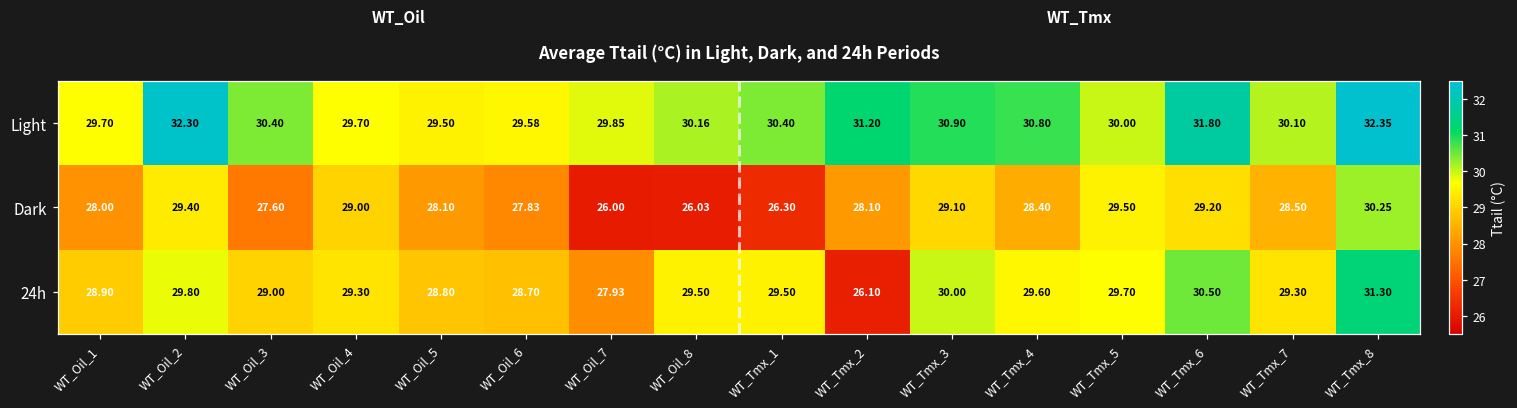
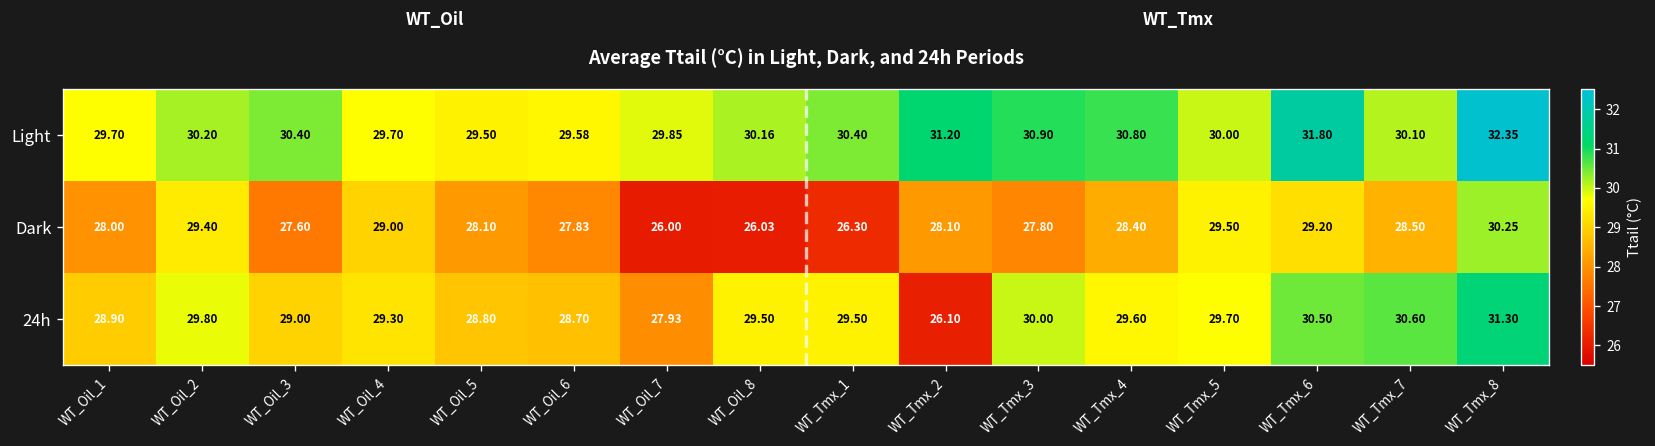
  {
    "Light": {
      "WT_Oil_1": 29.70,
-     "WT_Oil_2": 32.30,
+     "WT_Oil_2": 30.20,
      "WT_Oil_3": 30.40,
      "WT_Oil_4": 29.70,
      "WT_Oil_5": 29.50,
      "WT_Oil_6": 29.58,
      "WT_Oil_7": 29.85,
      "WT_Oil_8": 30.16,
      "WT_Tmx_1": 30.40,
      "WT_Tmx_2": 31.20,
      "WT_Tmx_3": 30.90,
      "WT_Tmx_4": 30.80,
      "WT_Tmx_5": 30.00,
      "WT_Tmx_6": 31.80,
      "WT_Tmx_7": 30.10,
      "WT_Tmx_8": 32.35
    },
    "Dark": {
      "WT_Oil_1": 28.00,
      "WT_Oil_2": 29.40,
      "WT_Oil_3": 27.60,
      "WT_Oil_4": 29.00,
      "WT_Oil_5": 28.10,
      "WT_Oil_6": 27.83,
      "WT_Oil_7": 26.00,
      "WT_Oil_8": 26.03,
      "WT_Tmx_1": 26.30,
      "WT_Tmx_2": 28.10,
-     "WT_Tmx_3": 29.10,
+     "WT_Tmx_3": 27.80,
      "WT_Tmx_4": 28.40,
      "WT_Tmx_5": 29.50,
      "WT_Tmx_6": 29.20,
      "WT_Tmx_7": 28.50,
      "WT_Tmx_8": 30.25
    },
    "24h": {
      "WT_Oil_1": 28.90,
      "WT_Oil_2": 29.80,
      "WT_Oil_3": 29.00,
      "WT_Oil_4": 29.30,
      "WT_Oil_5": 28.80,
      "WT_Oil_6": 28.70,
      "WT_Oil_7": 27.93,
      "WT_Oil_8": 29.50,
      "WT_Tmx_1": 29.50,
      "WT_Tmx_2": 26.10,
      "WT_Tmx_3": 30.00,
      "WT_Tmx_4": 29.60,
      "WT_Tmx_5": 29.70,
      "WT_Tmx_6": 30.50,
-     "WT_Tmx_7": 29.30,
+     "WT_Tmx_7": 30.60,
      "WT_Tmx_8": 31.30
    }
  }
